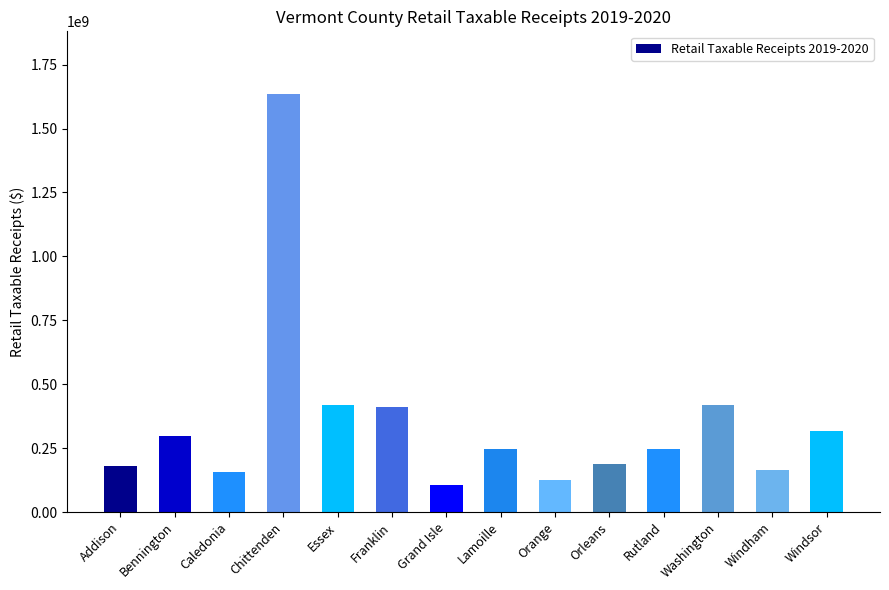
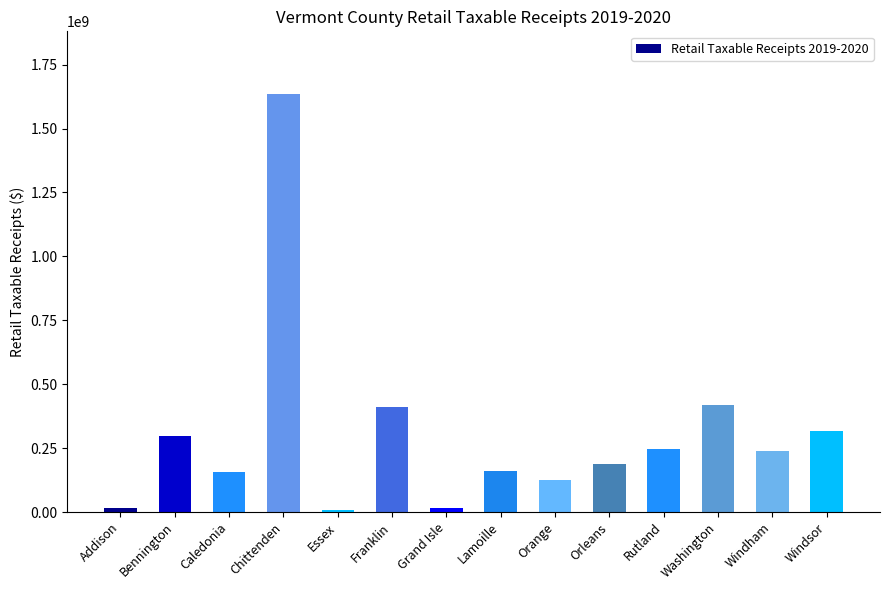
  {
-   "Addison": 180000000,
+   "Addison": 20000000,
    "Bennington": 300000000,
    "Caledonia": 160000000,
    "Chittenden": 1640000000,
-   "Essex": 420000000,
+   "Essex": 10000000,
    "Franklin": 410000000,
-   "Grand Isle": 100000000,
-   "Lamoille": 250000000,
+   "Grand Isle": 20000000,
+   "Lamoille": 160000000,
    "Orange": 120000000,
    "Orleans": 190000000,
    "Rutland": 250000000,
    "Washington": 420000000,
-   "Windham": 170000000,
+   "Windham": 240000000,
    "Windsor": 320000000
  }
